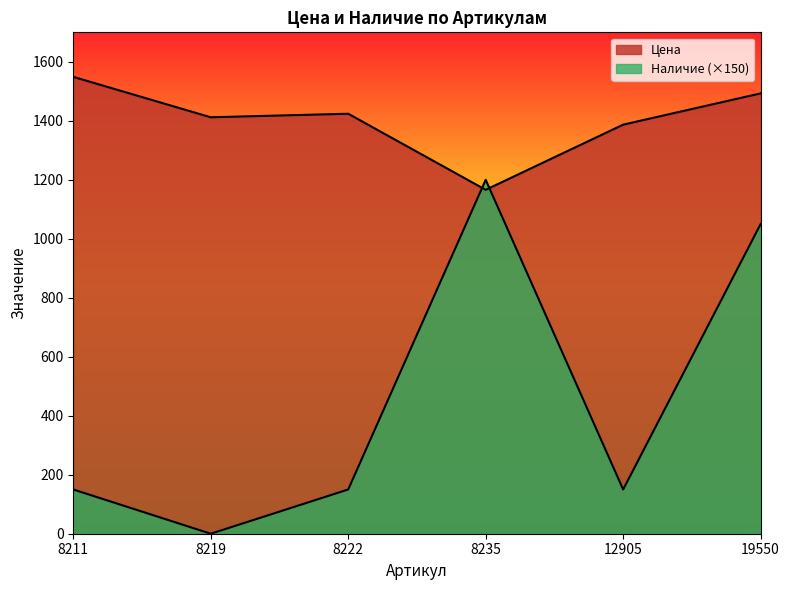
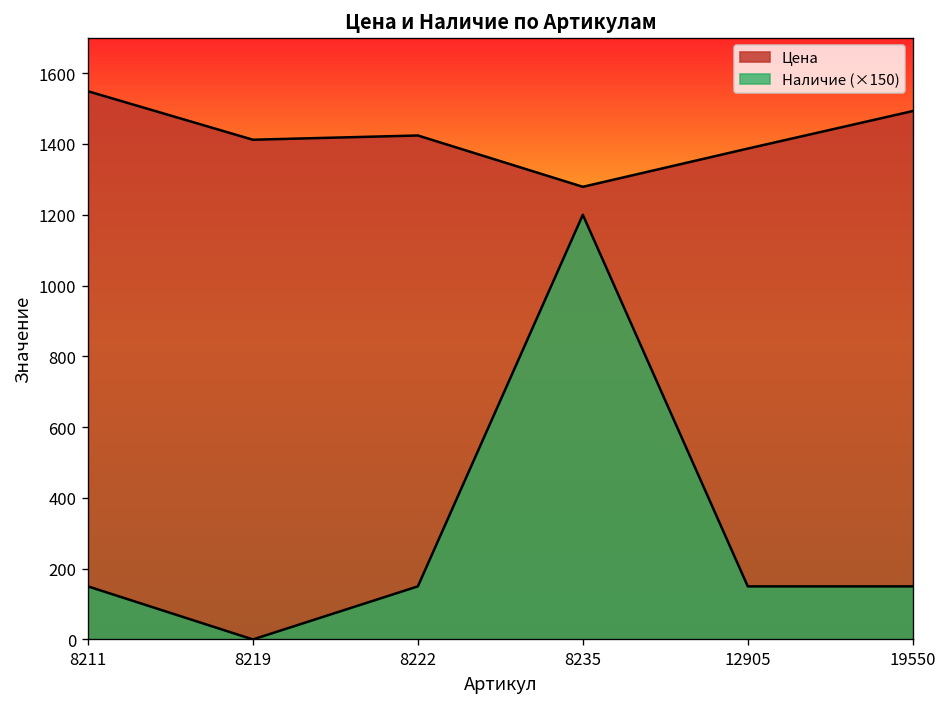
  {
    "Цена": {
      "8211": 1550,
      "8219": 1410,
      "8222": 1420,
-     "8235": 1170,
+     "8235": 1280,
      "12905": 1390,
      "19550": 1490
    },
    "Наличие (×150)": {
      "8211": 150,
      "8219": 0,
      "8222": 150,
      "8235": 1200,
      "12905": 150,
-     "19550": 1050
+     "19550": 150
    }
  }
